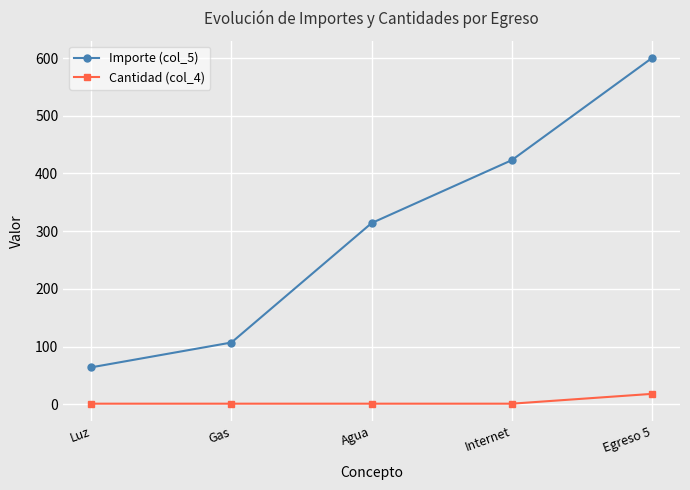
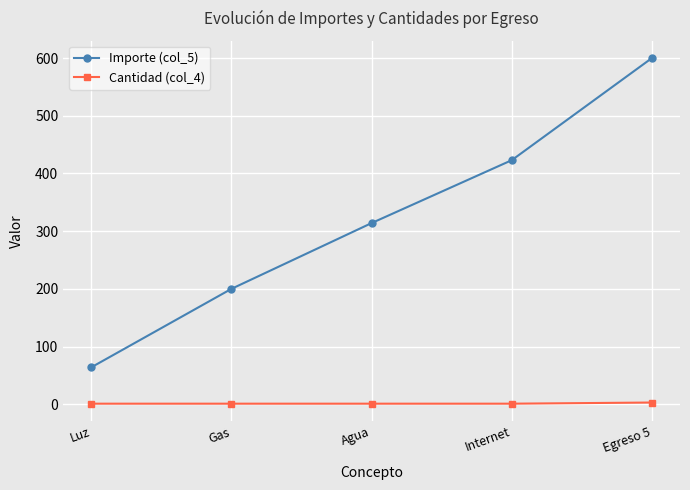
  {
    "Importe (col_5)": {
      "Luz": 60,
-     "Gas": 110,
+     "Gas": 200,
      "Agua": 310,
      "Internet": 420,
      "Egreso 5": 600
    },
    "Cantidad (col_4)": {
      "Luz": 0,
      "Gas": 0,
      "Agua": 0,
      "Internet": 0,
-     "Egreso 5": 20
+     "Egreso 5": 0
    }
  }
